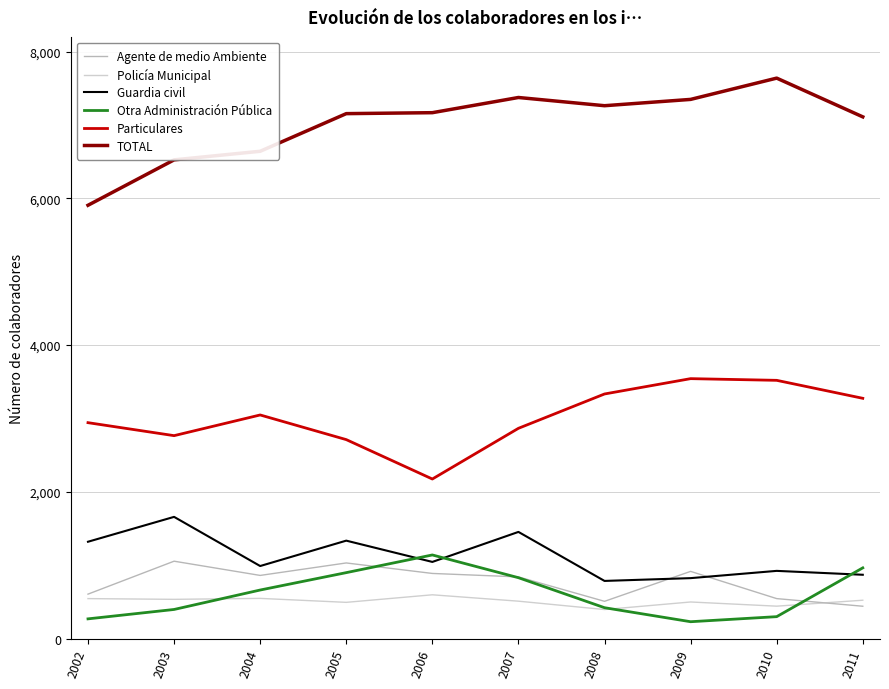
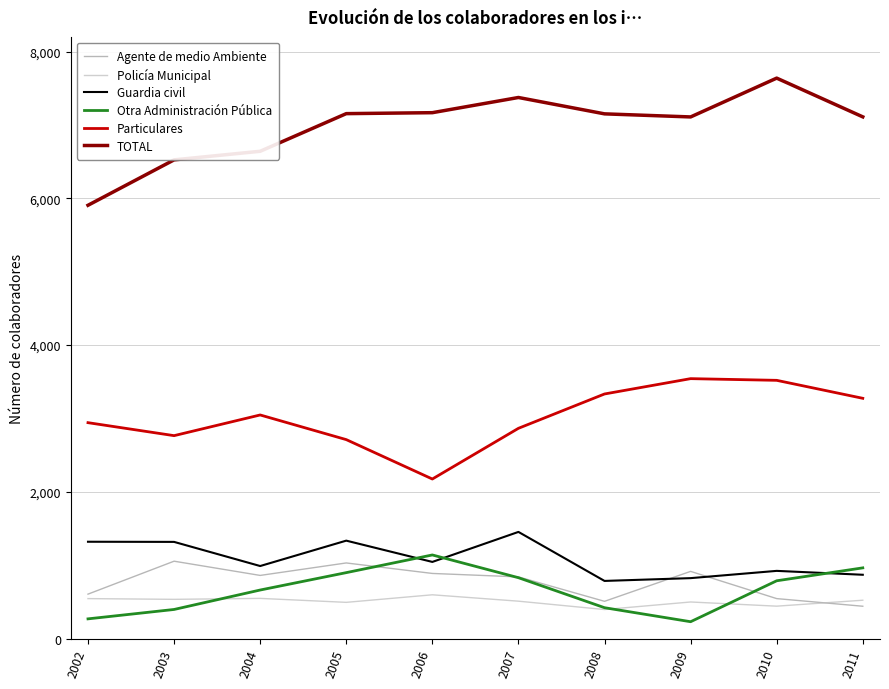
  {
    "Guardia civil": {
      "2002": "1,300",
-     "2003": "1,700",
+     "2003": "1,300",
      "2004": "1,000",
      "2005": "1,300",
      "2006": "1,000",
      "2007": "1,500",
      "2008": "800",
      "2009": "800",
      "2010": "900",
      "2011": "900"
    },
    "Otra Administración Pública": {
      "2002": "300",
      "2003": "400",
      "2004": "700",
      "2005": "900",
      "2006": "1,100",
      "2009": "200",
-     "2010": "300",
+     "2010": "800",
      "2011": "1,000"
    },
    "Particulares": {
      "2002": "2,900",
      "2003": "2,800",
      "2004": "3,000",
      "2005": "2,700",
      "2006": "2,200",
      "2007": "2,900",
      "2008": "3,300",
      "2009": "3,500",
      "2010": "3,500",
      "2011": "3,300"
    },
    "TOTAL": {
      "2002": "5,900",
      "2003": "6,500",
      "2005": "7,200",
      "2006": "7,200",
      "2007": "7,400",
-     "2008": "7,300",
-     "2009": "7,300",
+     "2008": "7,200",
+     "2009": "7,100",
      "2010": "7,600",
      "2011": "7,100"
    }
  }
